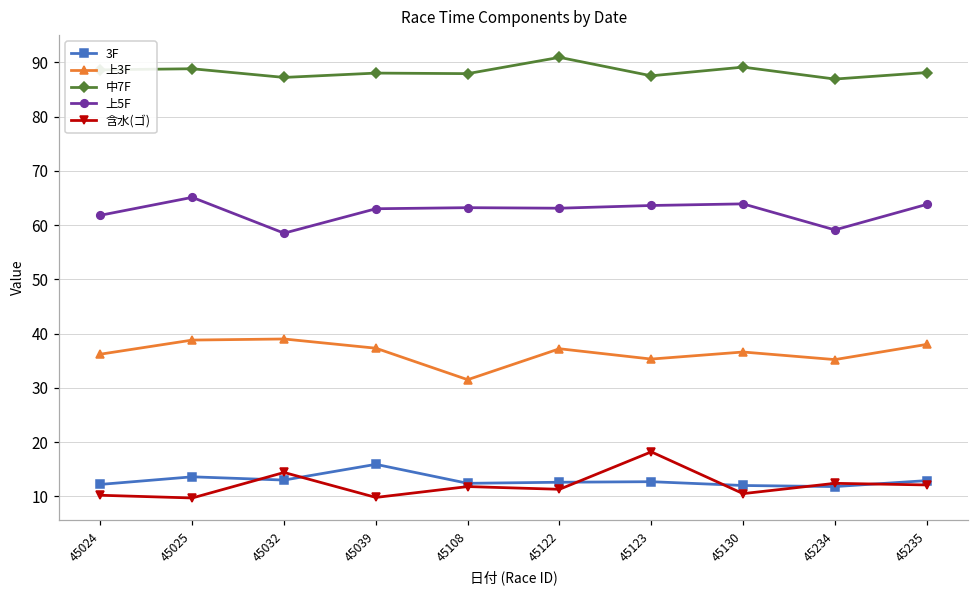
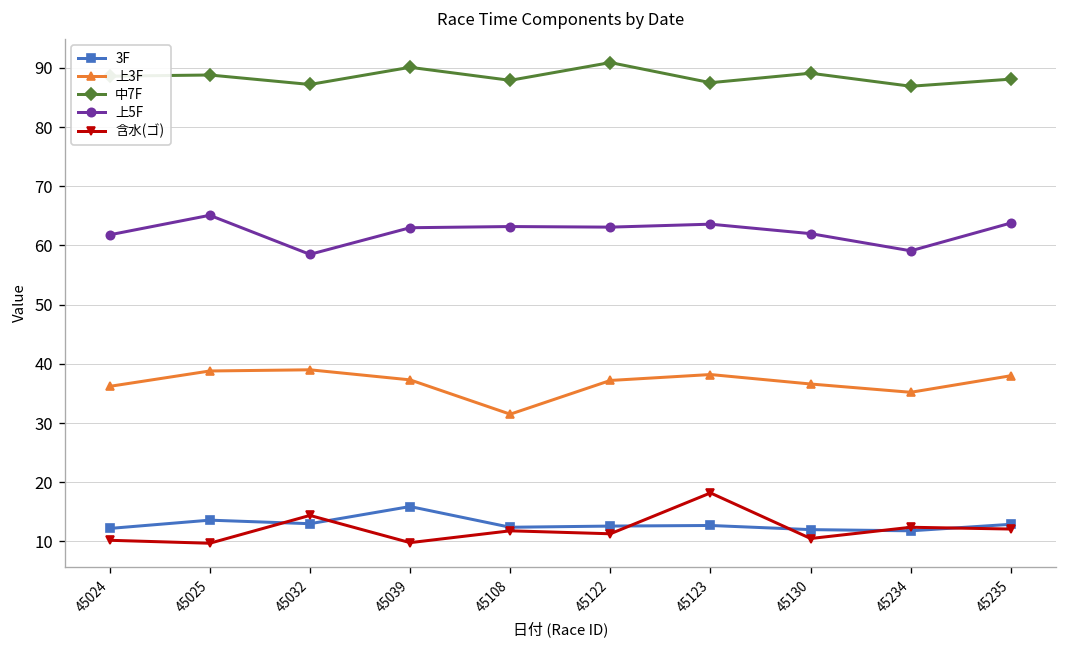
  {
    "3F": {
      "45024": 12,
      "45025": 14,
      "45032": 13,
      "45039": 16,
      "45108": 12,
      "45122": 13,
      "45123": 13,
      "45130": 12,
      "45234": 12,
      "45235": 13
    },
    "上3F": {
      "45024": 36,
      "45025": 39,
      "45032": 39,
      "45039": 37,
      "45108": 32,
      "45122": 37,
-     "45123": 35,
+     "45123": 38,
      "45130": 37,
      "45234": 35,
      "45235": 38
    },
    "中7F": {
      "45025": 89,
      "45032": 87,
-     "45039": 88,
+     "45039": 90,
      "45108": 88,
      "45122": 91,
      "45123": 88,
      "45130": 89,
      "45234": 87,
      "45235": 88
    },
    "上5F": {
      "45024": 62,
      "45025": 65,
      "45032": 59,
      "45039": 63,
      "45108": 63,
      "45122": 63,
      "45123": 64,
-     "45130": 64,
+     "45130": 62,
      "45234": 59,
      "45235": 64
    },
    "含水(ゴ)": {
      "45024": 10,
      "45025": 10,
      "45032": 14,
      "45039": 10,
      "45108": 12,
      "45122": 11,
      "45123": 18,
      "45130": 11,
      "45234": 12,
      "45235": 12
    }
  }
